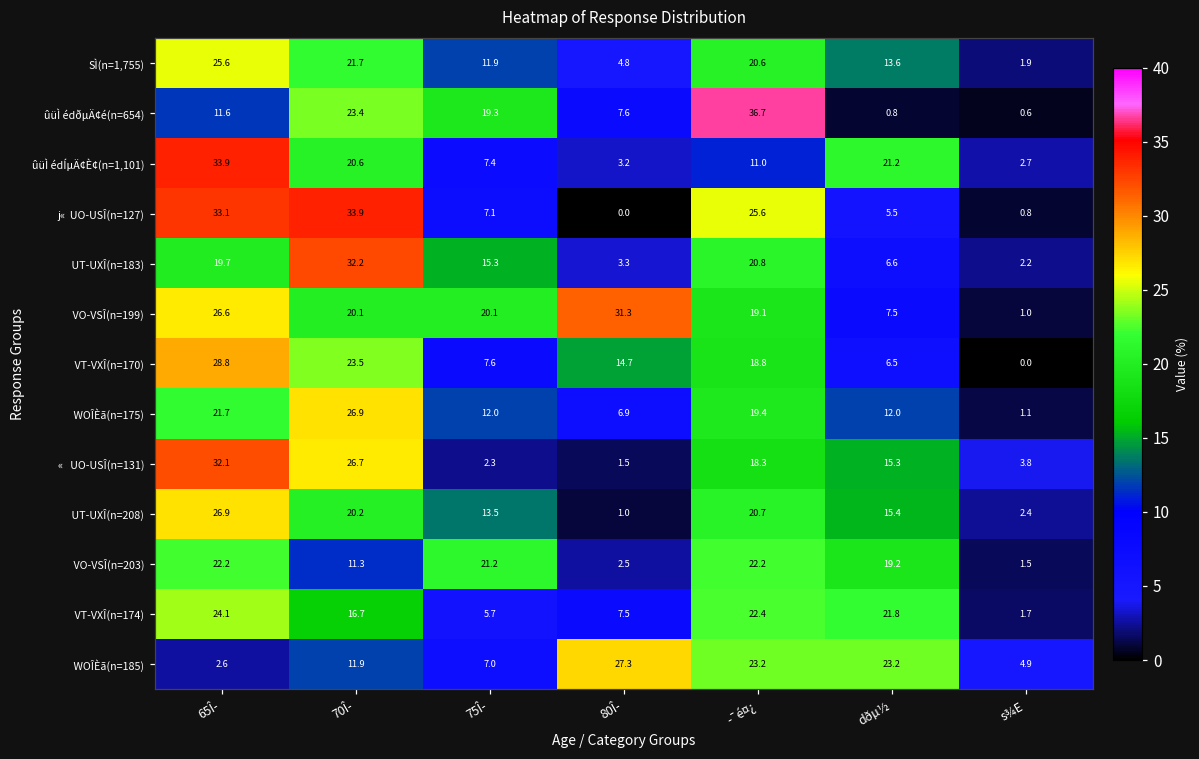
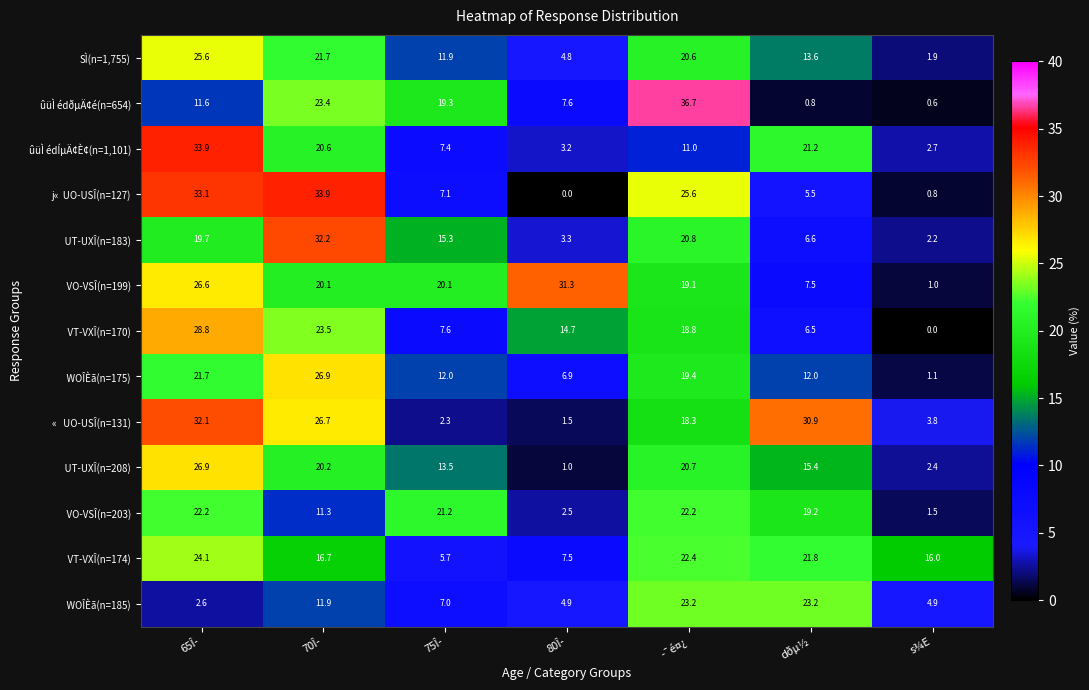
  {
    "SÌ(n=1,755)": {
      "65Î­": 25.6,
      "70Î­": 21.7,
      "75Î­": 11.9,
      "80Î­": 4.8,
      "­¯é¤¿": 20.6,
      "dðµ½": 13.6,
      "s¾E": 1.9
    },
    "ûüÌ édðµÄ¢é(n=654)": {
      "65Î­": 11.6,
      "70Î­": 23.4,
      "75Î­": 19.3,
      "80Î­": 7.6,
      "­¯é¤¿": 36.7,
      "dðµ½": 0.8,
      "s¾E": 0.6
    },
    "ûüÌ édÍµÄ¢È¢(n=1,101)": {
      "65Î­": 33.9,
      "70Î­": 20.6,
      "75Î­": 7.4,
      "80Î­": 3.2,
      "­¯é¤¿": 11.0,
      "dðµ½": 21.2,
      "s¾E": 2.7
    },
    "j« UO-USÎ(n=127)": {
      "65Î­": 33.1,
      "70Î­": 33.9,
      "75Î­": 7.1,
      "80Î­": 0.0,
      "­¯é¤¿": 25.6,
      "dðµ½": 5.5,
      "s¾E": 0.8
    },
    "UT-UXÎ(n=183)": {
      "65Î­": 19.7,
      "70Î­": 32.2,
      "75Î­": 15.3,
      "80Î­": 3.3,
      "­¯é¤¿": 20.8,
      "dðµ½": 6.6,
      "s¾E": 2.2
    },
    "VO-VSÎ(n=199)": {
      "65Î­": 26.6,
      "70Î­": 20.1,
      "75Î­": 20.1,
      "80Î­": 31.3,
      "­¯é¤¿": 19.1,
      "dðµ½": 7.5,
      "s¾E": 1.0
    },
    "VT-VXÎ(n=170)": {
      "65Î­": 28.8,
      "70Î­": 23.5,
      "75Î­": 7.6,
      "80Î­": 14.7,
      "­¯é¤¿": 18.8,
      "dðµ½": 6.5,
      "s¾E": 0.0
    },
    "WOÎÈã(n=175)": {
      "65Î­": 21.7,
      "70Î­": 26.9,
      "75Î­": 12.0,
      "80Î­": 6.9,
      "­¯é¤¿": 19.4,
      "dðµ½": 12.0,
      "s¾E": 1.1
    },
    "« UO-USÎ(n=131)": {
      "65Î­": 32.1,
      "70Î­": 26.7,
      "75Î­": 2.3,
      "80Î­": 1.5,
      "­¯é¤¿": 18.3,
-     "dðµ½": 15.3,
+     "dðµ½": 30.9,
      "s¾E": 3.8
    },
    "UT-UXÎ(n=208)": {
      "65Î­": 26.9,
      "70Î­": 20.2,
      "75Î­": 13.5,
      "80Î­": 1.0,
      "­¯é¤¿": 20.7,
      "dðµ½": 15.4,
      "s¾E": 2.4
    },
    "VO-VSÎ(n=203)": {
      "65Î­": 22.2,
      "70Î­": 11.3,
      "75Î­": 21.2,
      "80Î­": 2.5,
      "­¯é¤¿": 22.2,
      "dðµ½": 19.2,
      "s¾E": 1.5
    },
    "VT-VXÎ(n=174)": {
      "65Î­": 24.1,
      "70Î­": 16.7,
      "75Î­": 5.7,
      "80Î­": 7.5,
      "­¯é¤¿": 22.4,
      "dðµ½": 21.8,
-     "s¾E": 1.7
+     "s¾E": 16.0
    },
    "WOÎÈã(n=185)": {
      "65Î­": 2.6,
      "70Î­": 11.9,
      "75Î­": 7.0,
-     "80Î­": 27.3,
+     "80Î­": 4.9,
      "­¯é¤¿": 23.2,
      "dðµ½": 23.2,
      "s¾E": 4.9
    }
  }
